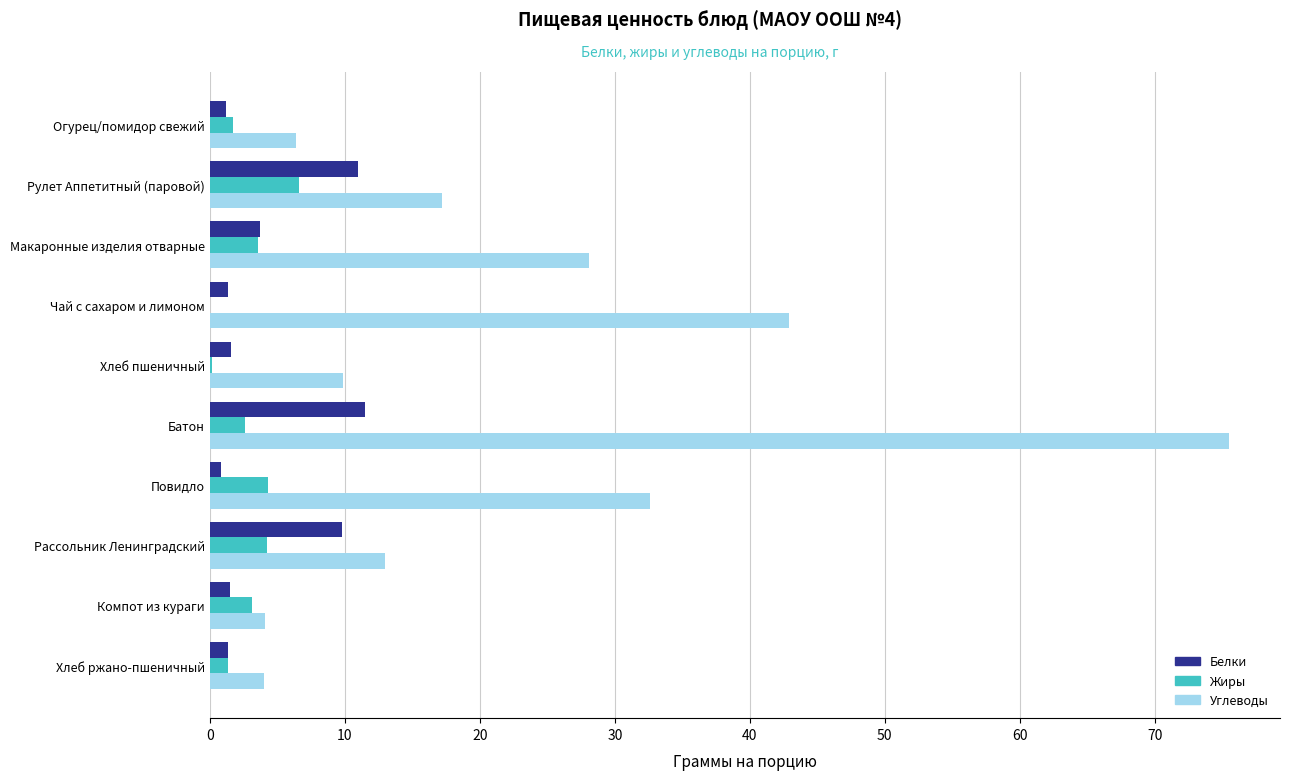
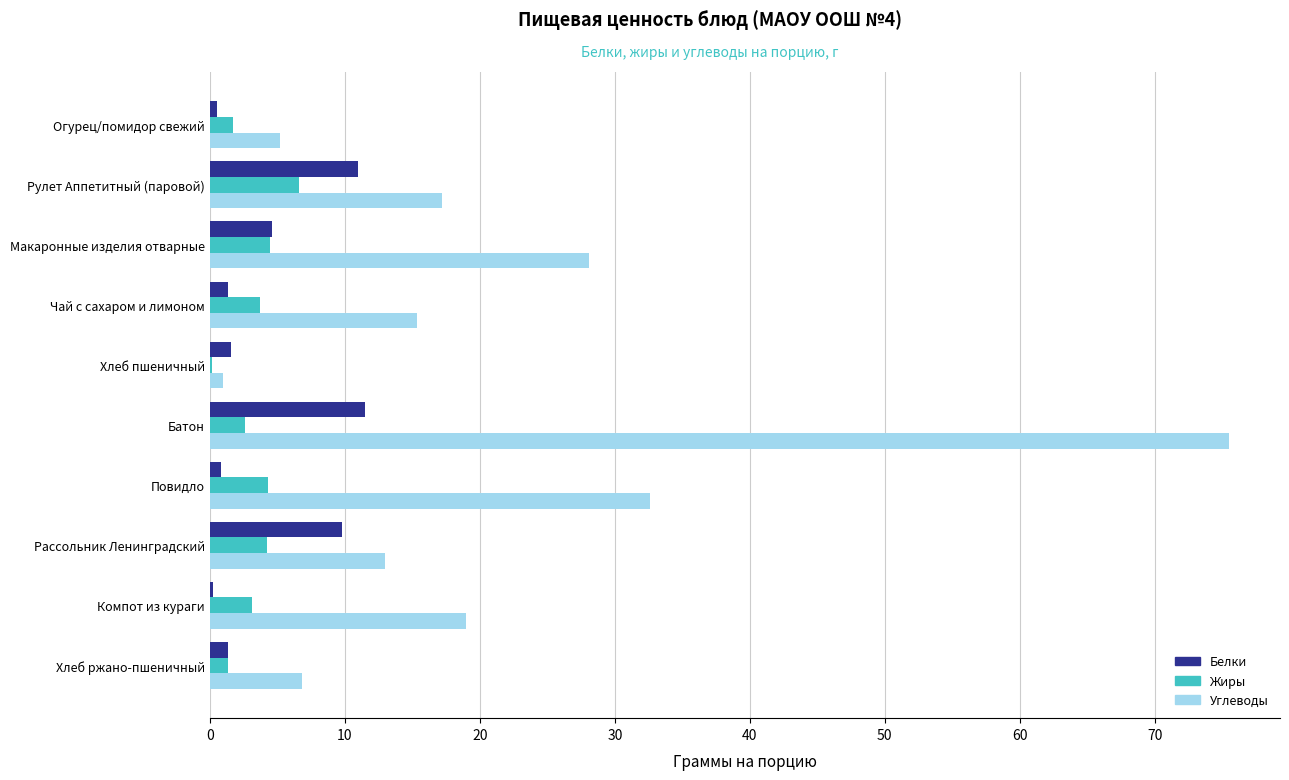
  {
    "Белки": {
-     "Огурец/помидор свежий": 1.2,
+     "Огурец/помидор свежий": 0.5,
      "Рулет Аппетитный (паровой)": 11.0,
-     "Макаронные изделия отварные": 3.7,
+     "Макаронные изделия отварные": 4.6,
      "Чай с сахаром и лимоном": 1.4,
      "Хлеб пшеничный": 1.5,
      "Батон": 11.5,
      "Повидло": 0.8,
      "Рассольник Ленинградский": 9.8,
-     "Компот из кураги": 1.5,
+     "Компот из кураги": 0.2,
      "Хлеб ржано-пшеничный": 1.3
    },
    "Жиры": {
      "Огурец/помидор свежий": 1.7,
      "Рулет Аппетитный (паровой)": 6.6,
-     "Макаронные изделия отварные": 3.5,
-     "Чай с сахаром и лимоном": 0.0,
+     "Макаронные изделия отварные": 4.5,
+     "Чай с сахаром и лимоном": 3.7,
      "Батон": 2.6,
      "Повидло": 4.3,
      "Рассольник Ленинградский": 4.2,
      "Компот из кураги": 3.1,
      "Хлеб ржано-пшеничный": 1.4
    },
    "Углеводы": {
-     "Огурец/помидор свежий": 6.4,
+     "Огурец/помидор свежий": 5.2,
      "Рулет Аппетитный (паровой)": 17.2,
      "Макаронные изделия отварные": 28.1,
-     "Чай с сахаром и лимоном": 42.9,
-     "Хлеб пшеничный": 9.9,
+     "Чай с сахаром и лимоном": 15.3,
+     "Хлеб пшеничный": 1.0,
      "Батон": 75.5,
      "Повидло": 32.6,
      "Рассольник Ленинградский": 13.0,
-     "Компот из кураги": 4.1,
-     "Хлеб ржано-пшеничный": 4.0
+     "Компот из кураги": 19.0,
+     "Хлеб ржано-пшеничный": 6.8
    }
  }
